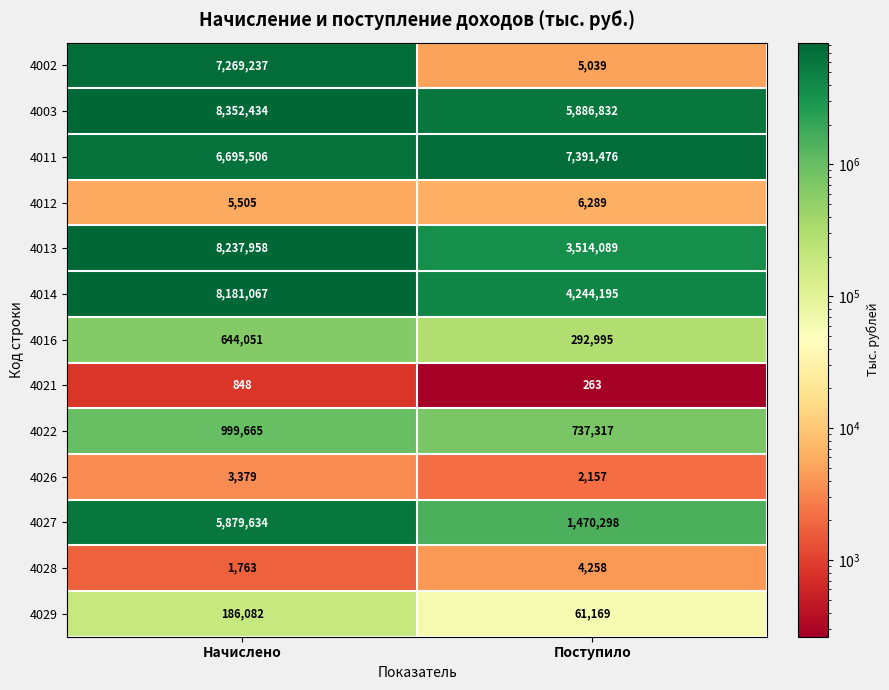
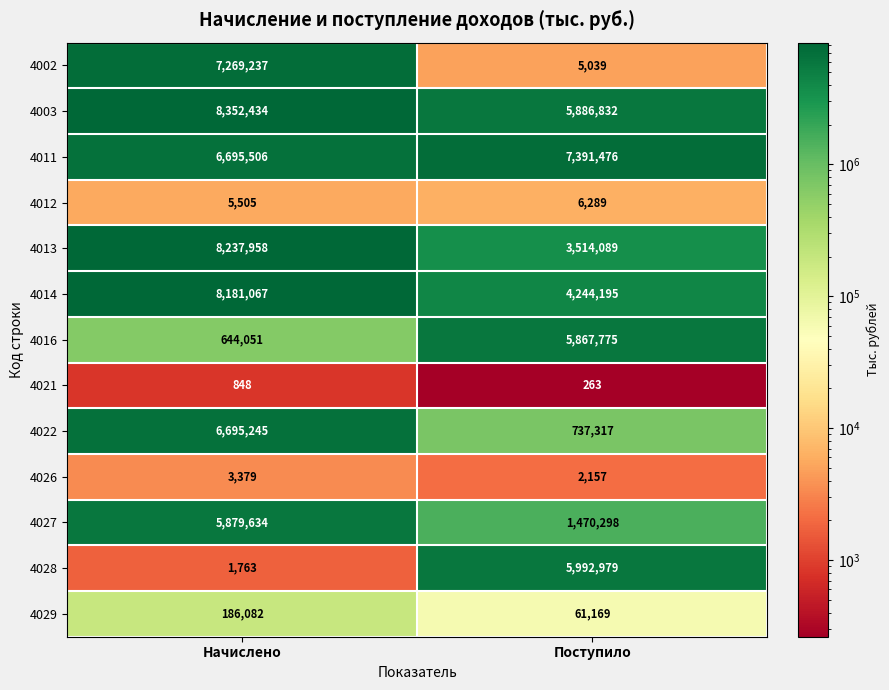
  {
    "4002": {
      "Начислено": "7,269,237",
      "Поступило": "5,039"
    },
    "4003": {
      "Начислено": "8,352,434",
      "Поступило": "5,886,832"
    },
    "4011": {
      "Начислено": "6,695,506",
      "Поступило": "7,391,476"
    },
    "4012": {
      "Начислено": "5,505",
      "Поступило": "6,289"
    },
    "4013": {
      "Начислено": "8,237,958",
      "Поступило": "3,514,089"
    },
    "4014": {
      "Начислено": "8,181,067",
      "Поступило": "4,244,195"
    },
    "4016": {
      "Начислено": "644,051",
-     "Поступило": "292,995"
+     "Поступило": "5,867,775"
    },
    "4021": {
      "Начислено": "848",
      "Поступило": "263"
    },
    "4022": {
-     "Начислено": "999,665",
+     "Начислено": "6,695,245",
      "Поступило": "737,317"
    },
    "4026": {
      "Начислено": "3,379",
      "Поступило": "2,157"
    },
    "4027": {
      "Начислено": "5,879,634",
      "Поступило": "1,470,298"
    },
    "4028": {
      "Начислено": "1,763",
-     "Поступило": "4,258"
+     "Поступило": "5,992,979"
    },
    "4029": {
      "Начислено": "186,082",
      "Поступило": "61,169"
    }
  }
